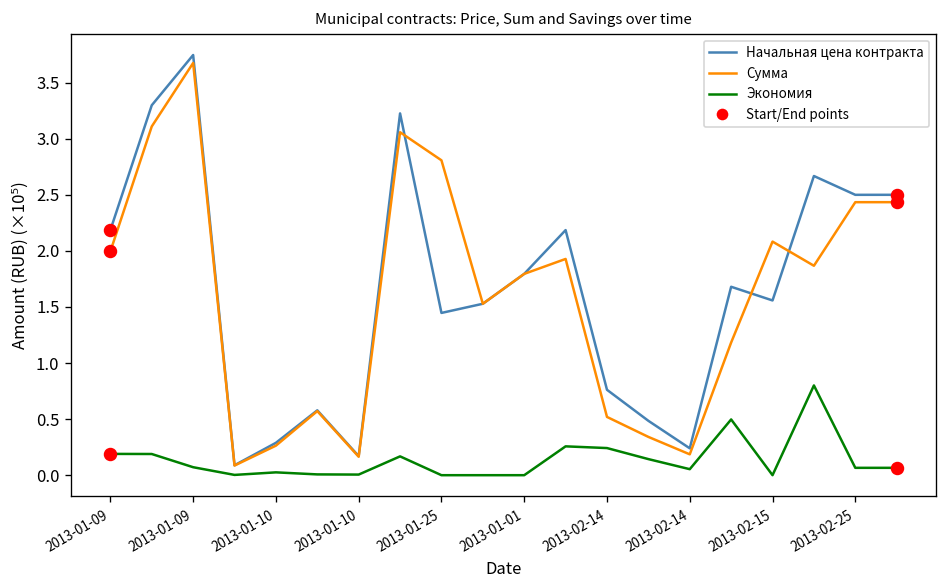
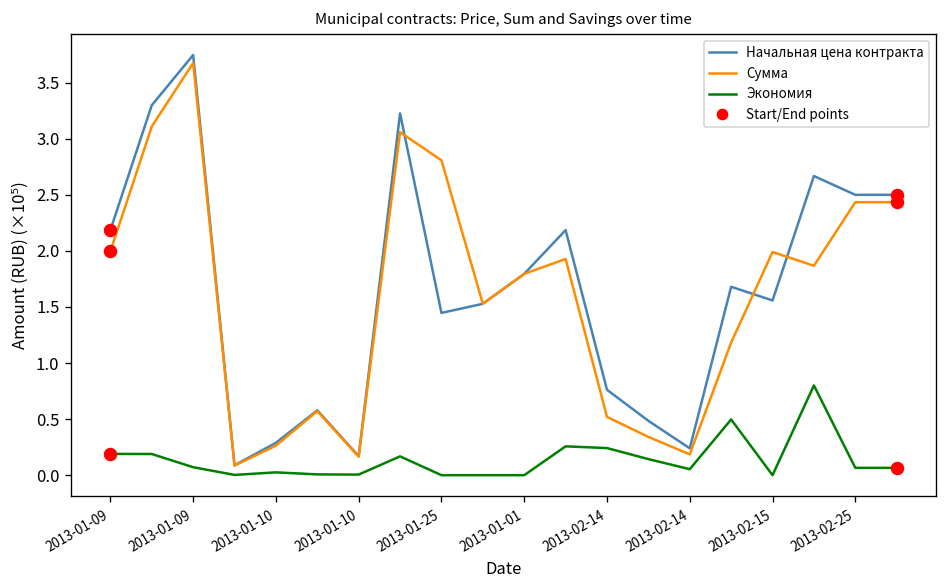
  {
    "Начальная цена контракта": {
      "2013-01-25": 1.4,
      "2013-02-15": 1.6
    },
    "Сумма": {
      "2013-01-25": 2.8,
-     "2013-02-15": 2.1
+     "2013-02-15": 2.0
    },
    "Экономия": {
      "2013-01-25": 0.0,
      "2013-01-01": 0.0,
      "2013-02-15": 0.0
    }
  }
